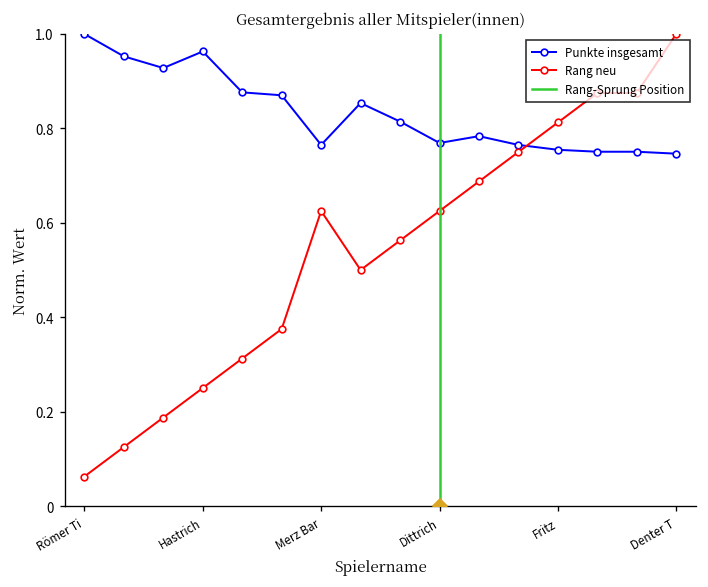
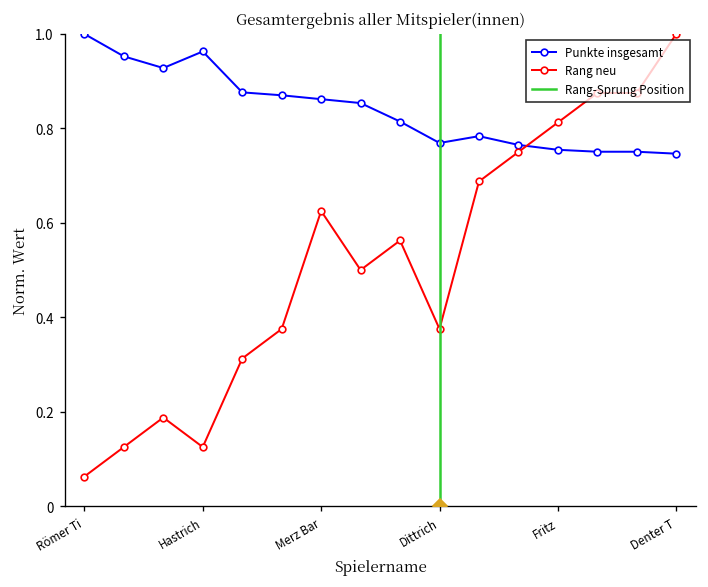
  {
    "Punkte insgesamt": {
      "Römer Ti": 1.00,
      "Hastrich": 0.96,
-     "Merz Bar": 0.76,
+     "Merz Bar": 0.86,
      "Dittrich": 0.77,
      "Fritz": 0.75,
      "Denter T": 0.75
    },
    "Rang neu": {
      "Römer Ti": 0.06,
-     "Hastrich": 0.25,
+     "Hastrich": 0.13,
      "Merz Bar": 0.63,
-     "Dittrich": 0.63,
+     "Dittrich": 0.38,
      "Fritz": 0.81,
      "Denter T": 1.00
    }
  }
